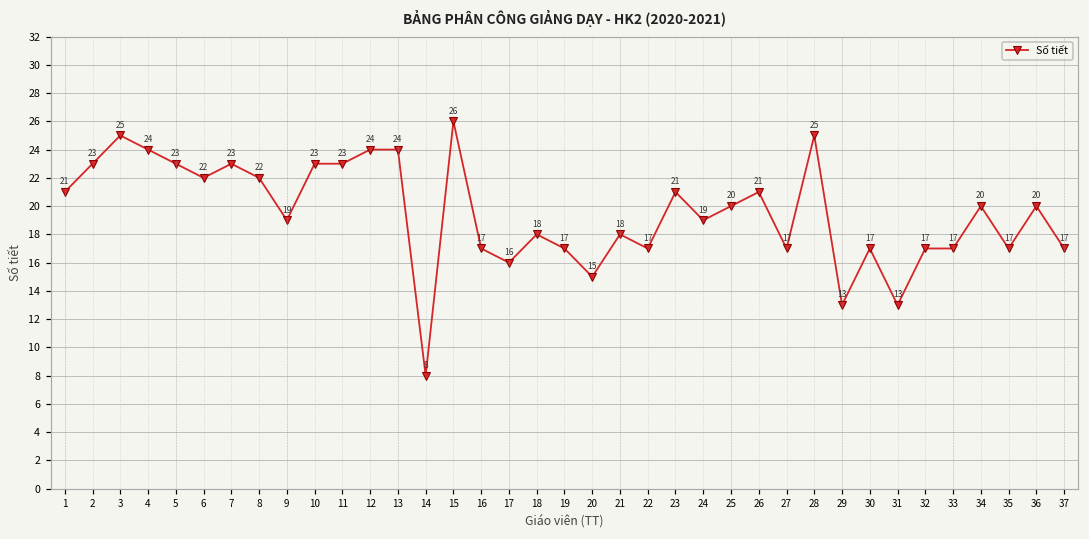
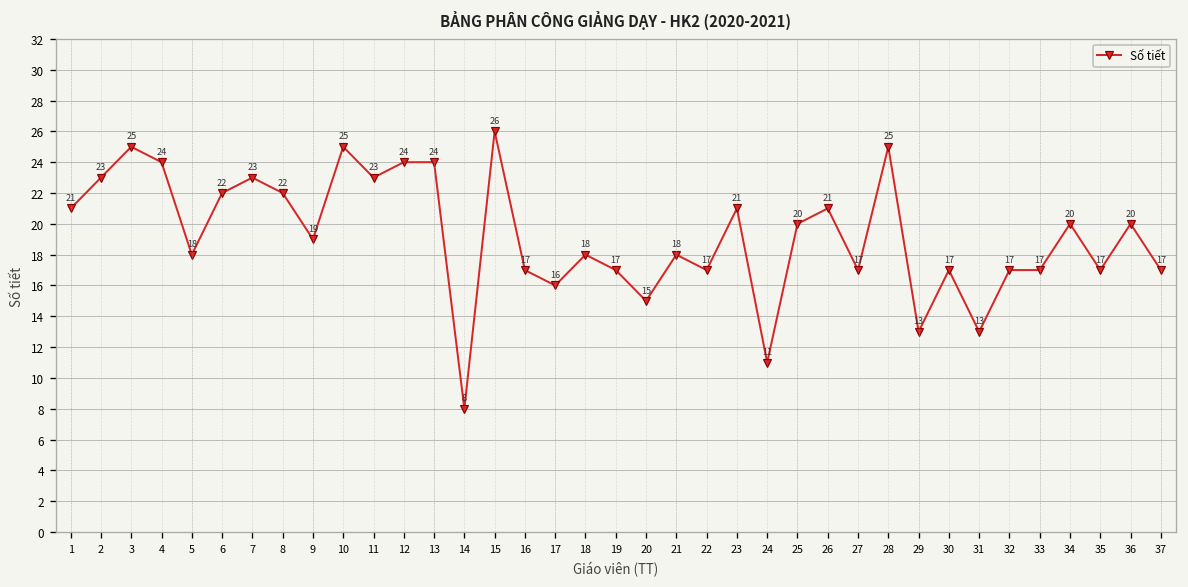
  {
    "1": 21,
    "2": 23,
    "3": 25,
    "4": 24,
-   "5": 23,
+   "5": 18,
    "6": 22,
    "7": 23,
    "8": 22,
    "9": 19,
-   "10": 23,
+   "10": 25,
    "11": 23,
    "12": 24,
    "13": 24,
    "14": 8,
    "15": 26,
    "16": 17,
    "17": 16,
    "18": 18,
    "19": 17,
    "20": 15,
    "21": 18,
    "22": 17,
    "23": 21,
-   "24": 19,
+   "24": 11,
    "25": 20,
    "26": 21,
    "27": 17,
    "28": 25,
    "29": 13,
    "30": 17,
    "31": 13,
    "32": 17,
    "33": 17,
    "34": 20,
    "35": 17,
    "36": 20,
    "37": 17
  }
